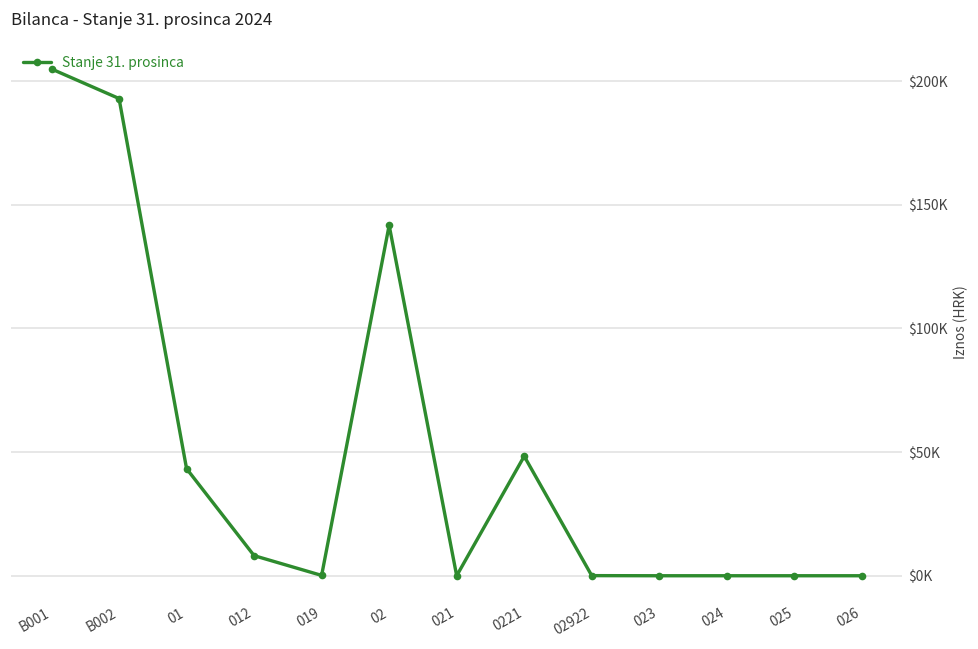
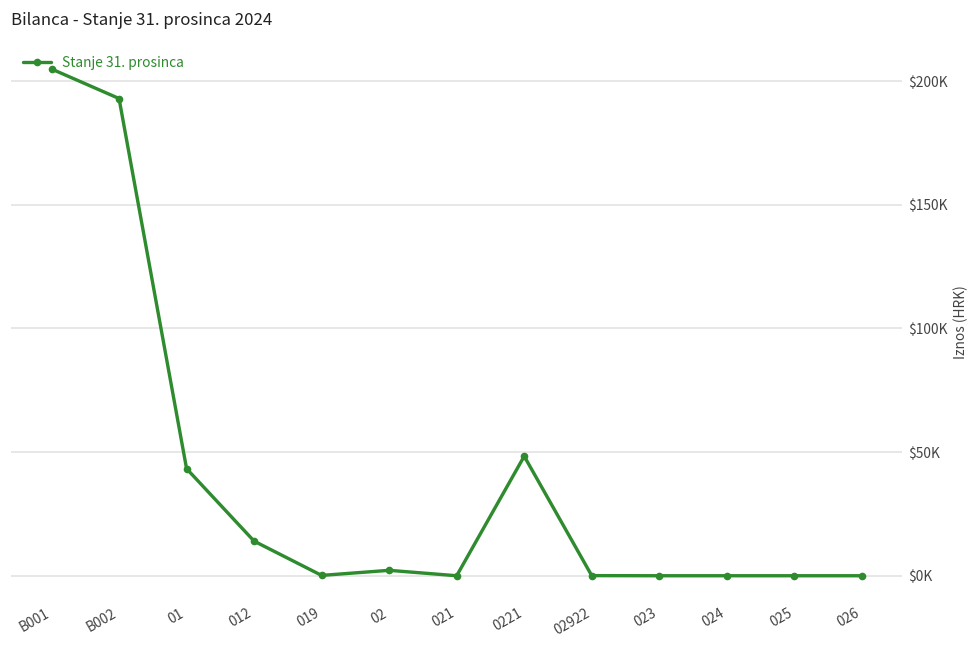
  {
    "B001": "$205000",
    "B002": "$193000",
    "01": "$43000",
-   "012": "$8000",
+   "012": "$14000",
    "019": "$0",
-   "02": "$142000",
+   "02": "$2000",
    "021": "$0",
    "0221": "$48000",
    "02922": "$0",
    "023": "$0",
    "024": "$0",
    "025": "$0",
    "026": "$0"
  }
